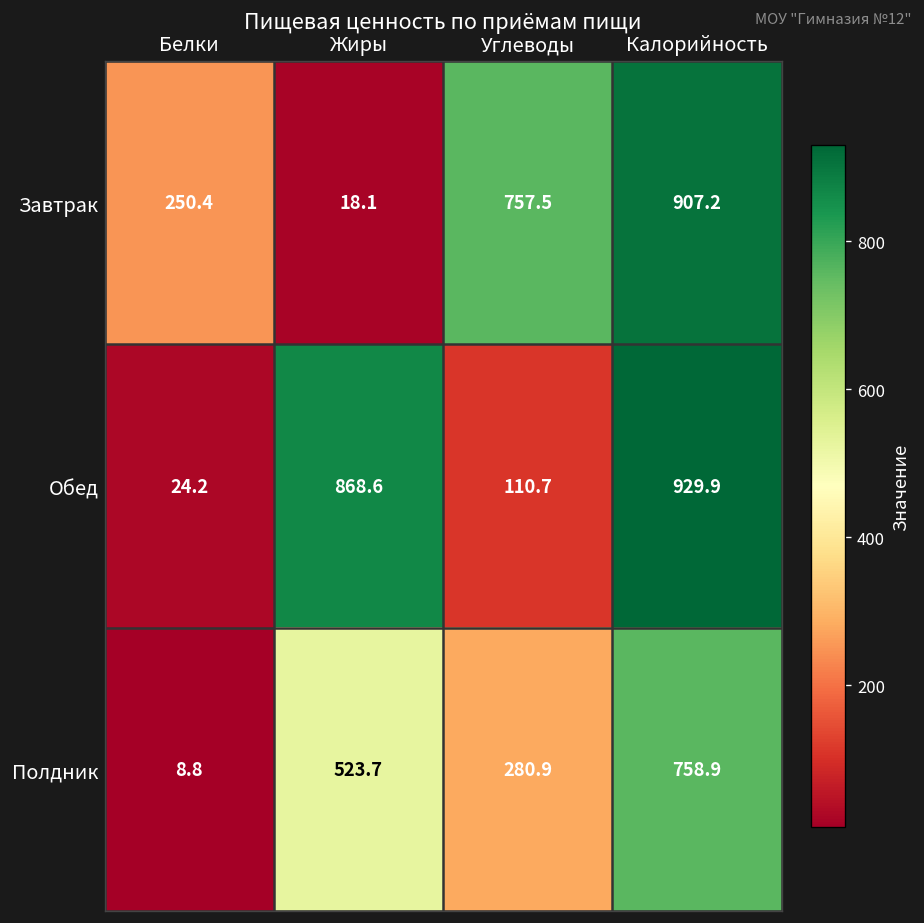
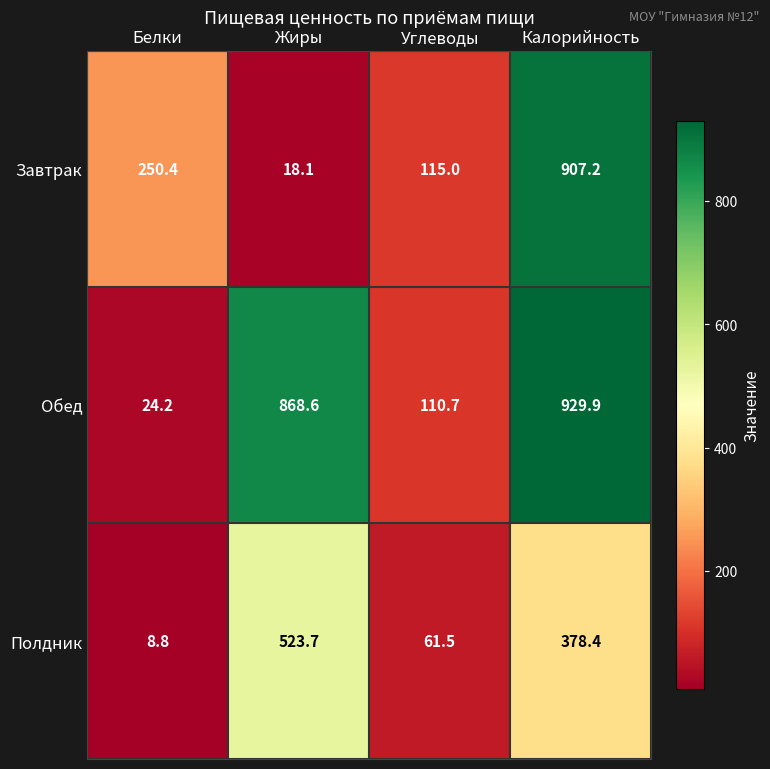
  {
    "Завтрак": {
      "Белки": 250.4,
      "Жиры": 18.1,
-     "Углеводы": 757.5,
+     "Углеводы": 115.0,
      "Калорийность": 907.2
    },
    "Обед": {
      "Белки": 24.2,
      "Жиры": 868.6,
      "Углеводы": 110.7,
      "Калорийность": 929.9
    },
    "Полдник": {
      "Белки": 8.8,
      "Жиры": 523.7,
-     "Углеводы": 280.9,
-     "Калорийность": 758.9
+     "Углеводы": 61.5,
+     "Калорийность": 378.4
    }
  }
